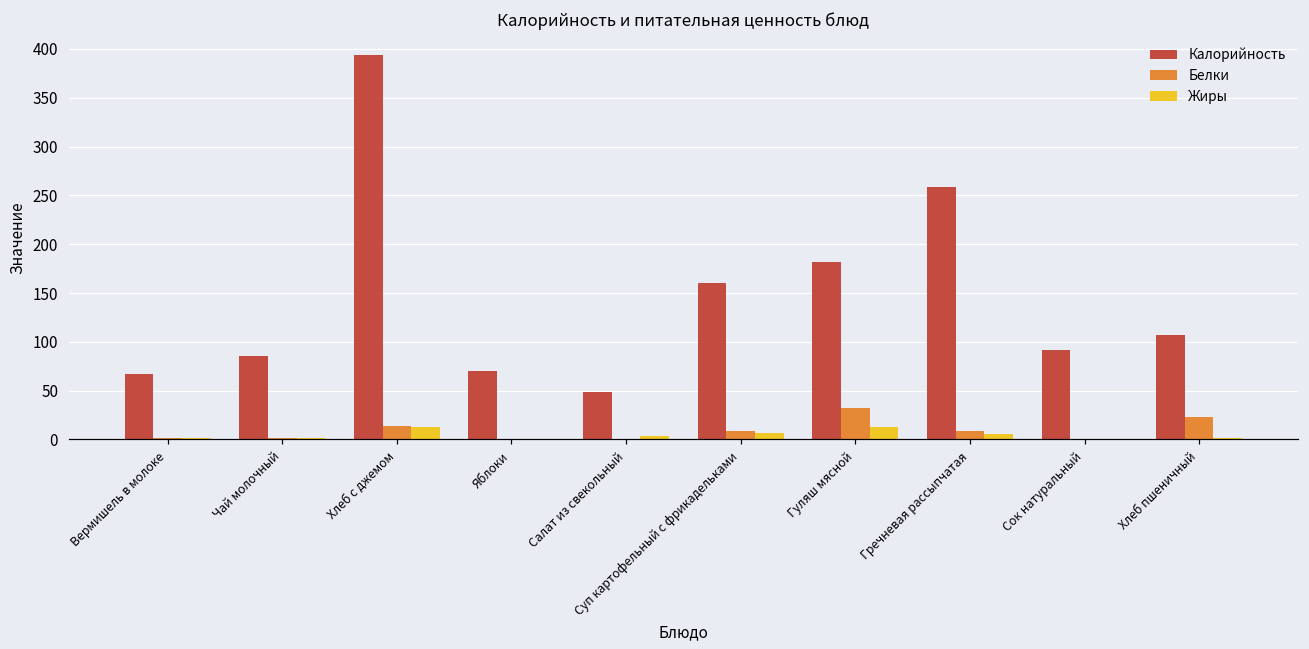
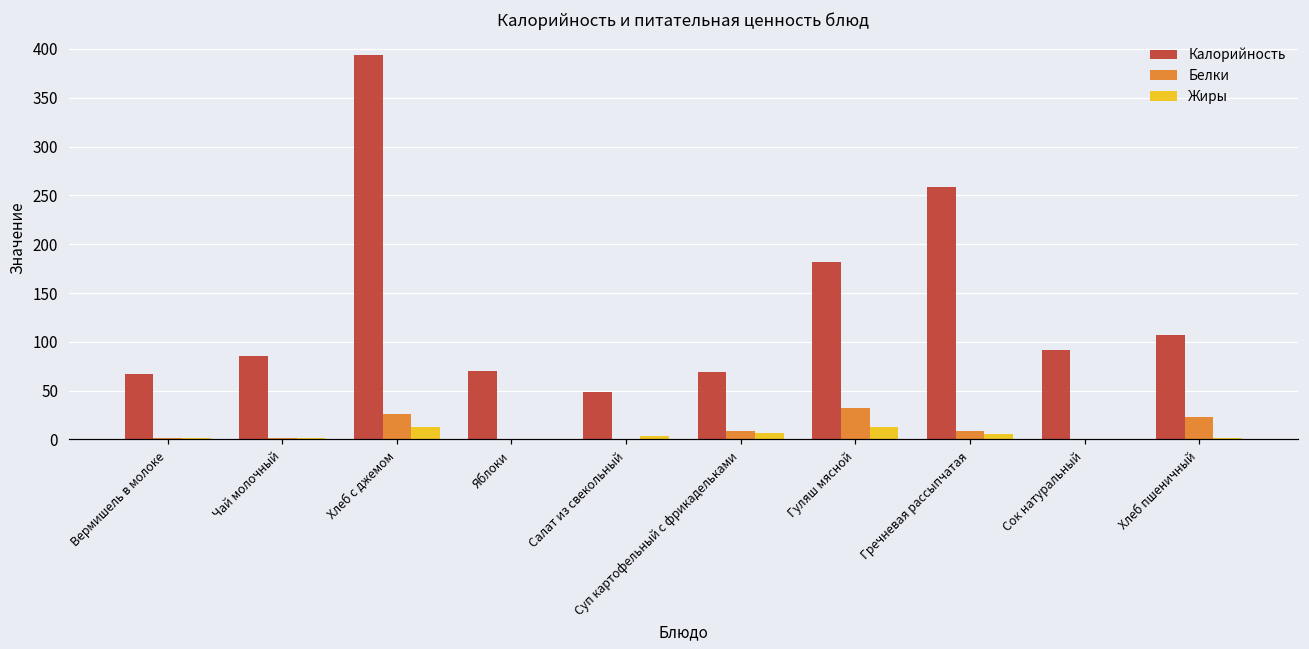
  {
    "Калорийность": {
      "Вермишель в молоке": 70,
      "Чай молочный": 90,
      "Хлеб с джемом": 390,
      "Яблоки": 70,
      "Салат из свекольный": 50,
-     "Суп картофельный с фрикадельками": 160,
+     "Суп картофельный с фрикадельками": 70,
      "Гуляш мясной": 180,
      "Гречневая рассыпчатая": 260,
      "Сок натуральный": 90,
      "Хлеб пшеничный": 110
    },
    "Белки": {
-     "Хлеб с джемом": 10,
+     "Хлеб с джемом": 30,
      "Суп картофельный с фрикадельками": 10,
      "Гуляш мясной": 30,
      "Гречневая рассыпчатая": 10,
      "Хлеб пшеничный": 20
    },
    "Жиры": {
      "Хлеб с джемом": 10,
      "Салат из свекольный": 0,
      "Суп картофельный с фрикадельками": 10,
      "Гуляш мясной": 10,
      "Гречневая рассыпчатая": 10
    }
  }
